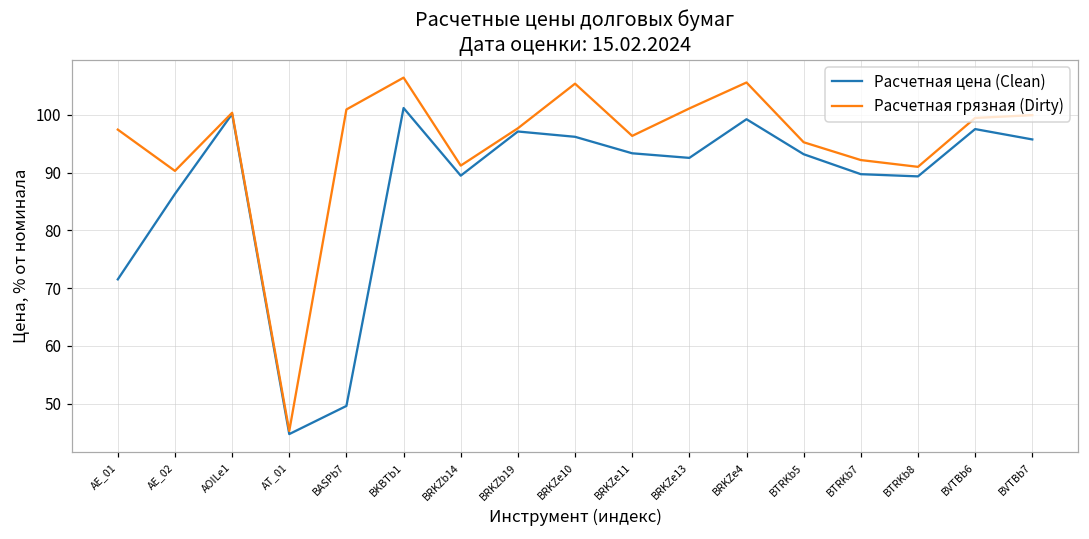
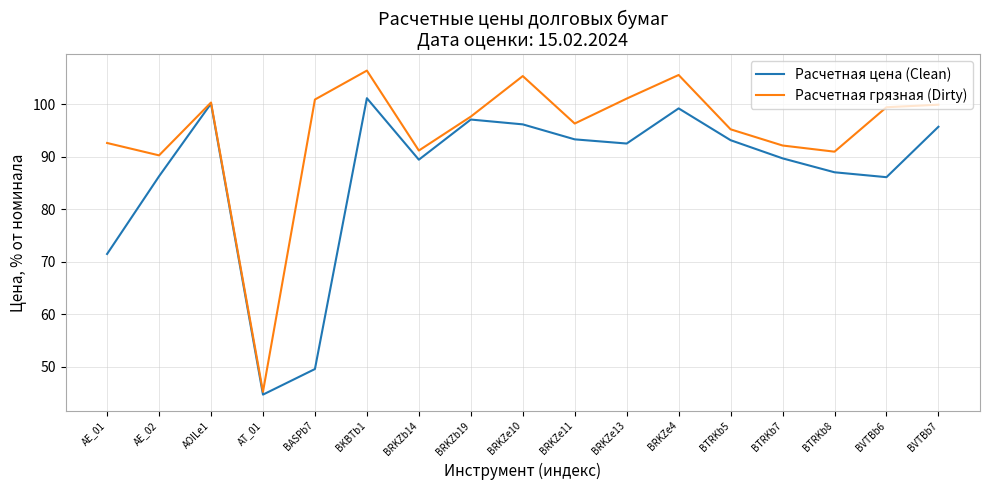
  {
    "Расчетная цена (Clean)": {
      "AE_01": 72,
      "AE_02": 86,
      "AT_01": 45,
      "BASPb7": 50,
      "BKBTb1": 101,
      "BRKZb14": 89,
      "BRKZb19": 97,
      "BRKZe10": 96,
      "BRKZe11": 93,
      "BRKZe13": 93,
      "BRKZe4": 99,
      "BTRKb5": 93,
      "BTRKb7": 90,
-     "BTRKb8": 89,
-     "BVTBb6": 98,
+     "BTRKb8": 87,
+     "BVTBb6": 86,
      "BVTBb7": 96
    },
    "Расчетная грязная (Dirty)": {
-     "AE_01": 97,
+     "AE_01": 93,
      "AE_02": 90,
      "AT_01": 45,
      "BASPb7": 101,
      "BKBTb1": 106,
      "BRKZb14": 91,
      "BRKZb19": 98,
      "BRKZe10": 105,
      "BRKZe11": 96,
      "BRKZe13": 101,
      "BRKZe4": 106,
      "BTRKb5": 95,
      "BTRKb7": 92,
      "BTRKb8": 91
    }
  }
